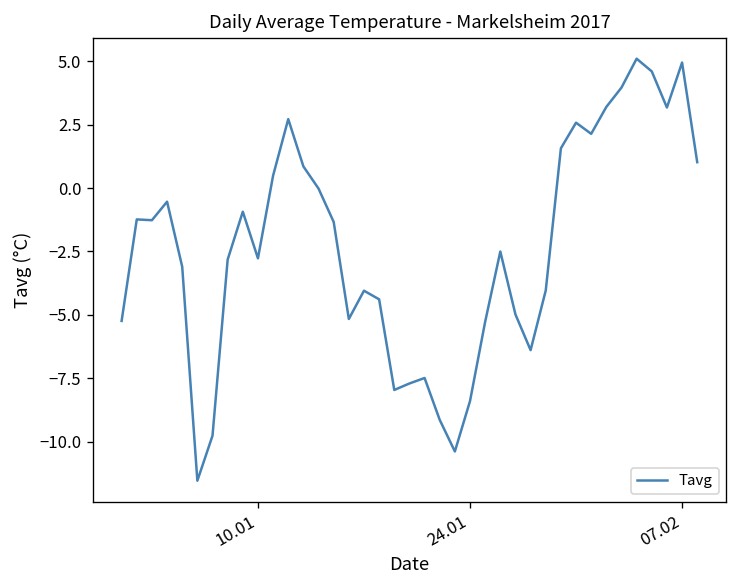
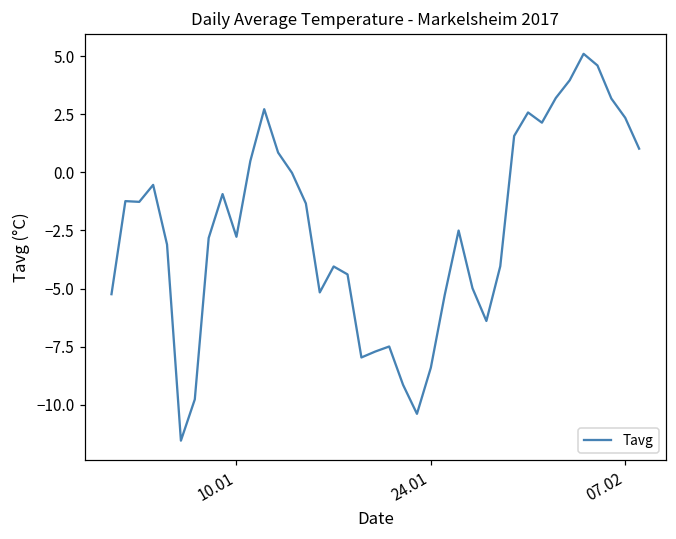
  {
    "10.01": -2.8,
    "24.01": -8.4,
-   "07.02": 4.9
+   "07.02": 2.3
  }
